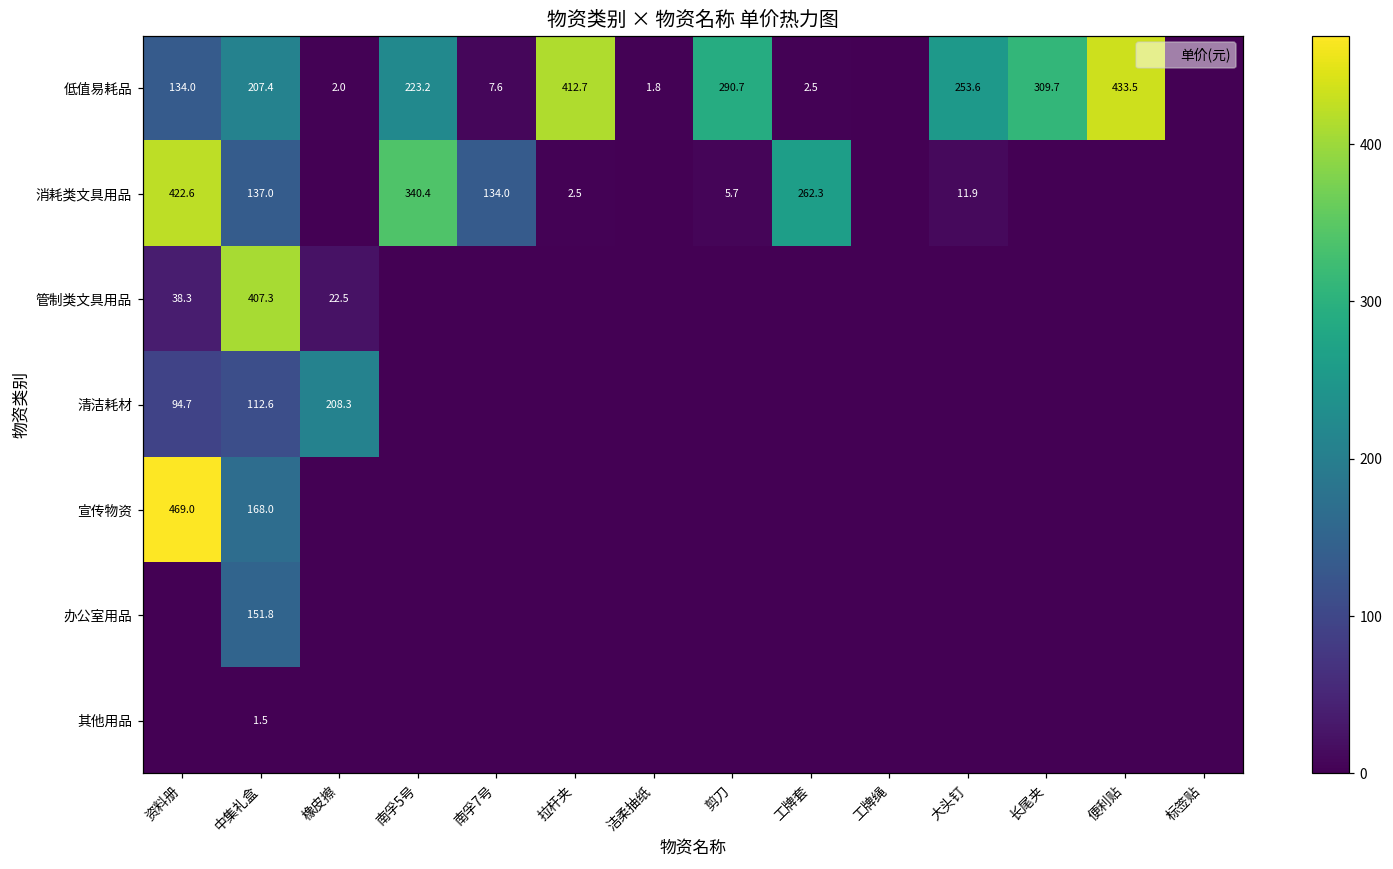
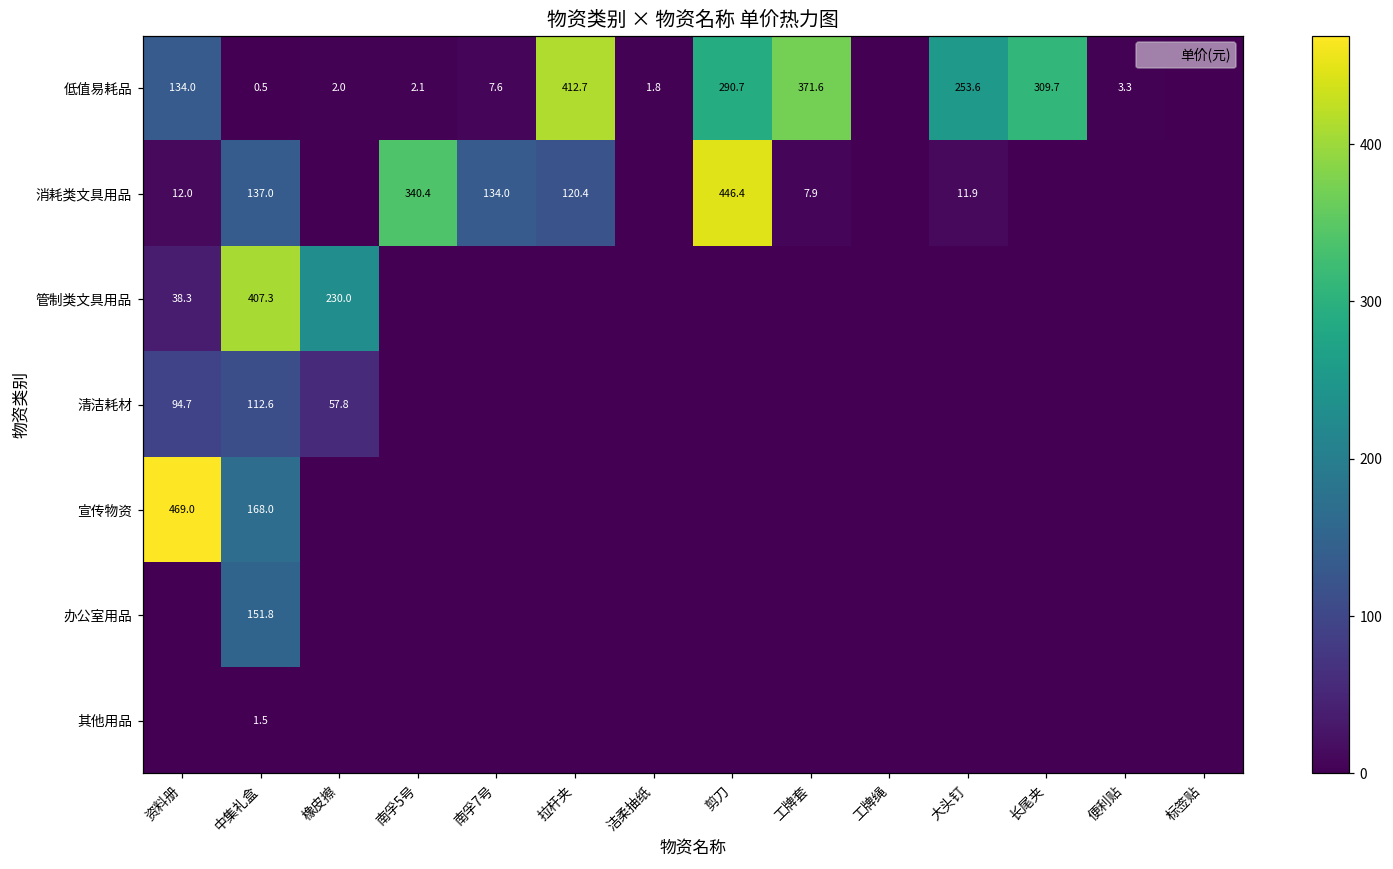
  {
    "低值易耗品": {
      "资料册": 134.0,
-     "中集礼盒": 207.4,
+     "中集礼盒": 0.5,
      "橡皮擦": 2.0,
-     "南孚5号": 223.2,
+     "南孚5号": 2.1,
      "南孚7号": 7.6,
      "拉杆夹": 412.7,
      "洁柔抽纸": 1.8,
      "剪刀": 290.7,
-     "工牌套": 2.5,
+     "工牌套": 371.6,
      "大头钉": 253.6,
      "长尾夹": 309.7,
-     "便利贴": 433.5
+     "便利贴": 3.3
    },
    "消耗类文具用品": {
-     "资料册": 422.6,
+     "资料册": 12.0,
      "中集礼盒": 137.0,
      "南孚5号": 340.4,
      "南孚7号": 134.0,
-     "拉杆夹": 2.5,
-     "剪刀": 5.7,
-     "工牌套": 262.3,
+     "拉杆夹": 120.4,
+     "剪刀": 446.4,
+     "工牌套": 7.9,
      "大头钉": 11.9
    },
    "管制类文具用品": {
      "资料册": 38.3,
      "中集礼盒": 407.3,
-     "橡皮擦": 22.5
+     "橡皮擦": 230.0
    },
    "清洁耗材": {
      "资料册": 94.7,
      "中集礼盒": 112.6,
-     "橡皮擦": 208.3
+     "橡皮擦": 57.8
    },
    "宣传物资": {
      "资料册": 469.0,
      "中集礼盒": 168.0
    },
    "办公室用品": {
      "中集礼盒": 151.8
    },
    "其他用品": {
      "中集礼盒": 1.5
    }
  }
